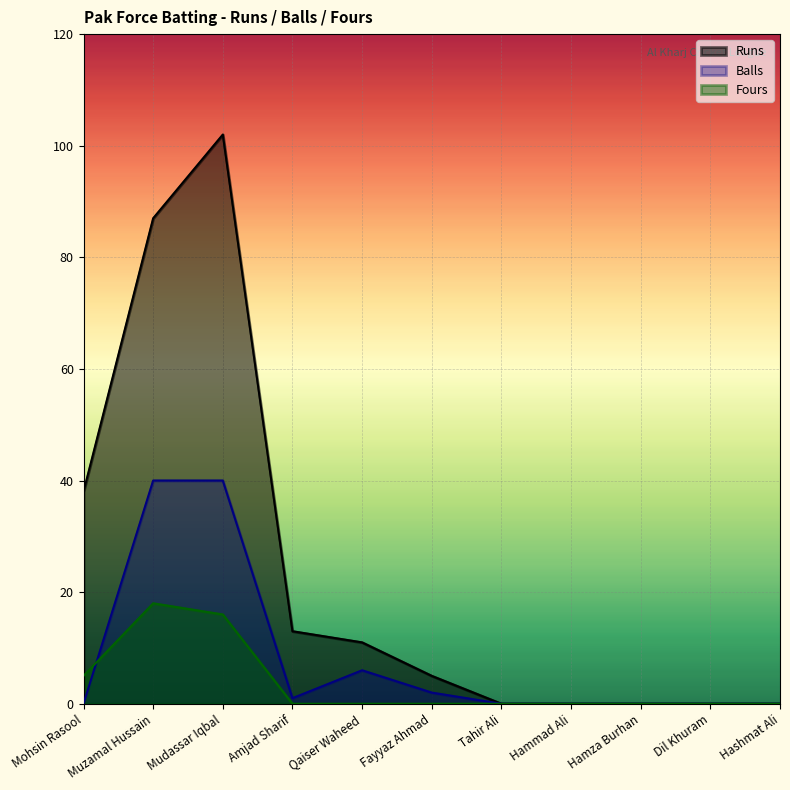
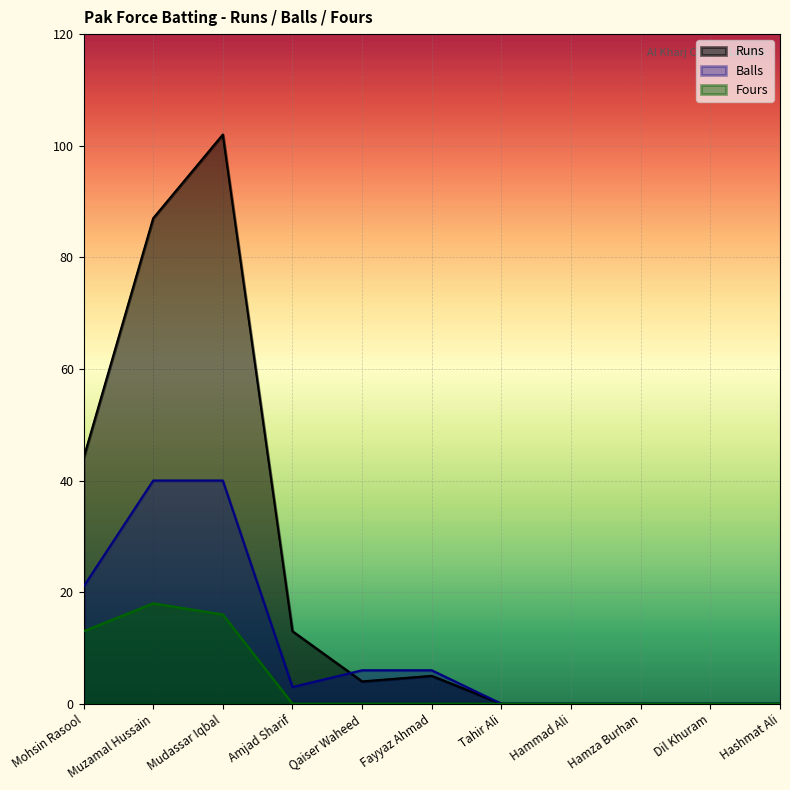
  {
    "Runs": {
-     "Mohsin Rasool": 38,
+     "Mohsin Rasool": 44,
      "Muzamal Hussain": 87,
      "Mudassar Iqbal": 102,
      "Amjad Sharif": 13,
-     "Qaiser Waheed": 11,
+     "Qaiser Waheed": 4,
      "Fayyaz Ahmad": 5
    },
    "Balls": {
-     "Mohsin Rasool": 0,
+     "Mohsin Rasool": 21,
      "Muzamal Hussain": 40,
      "Mudassar Iqbal": 40,
-     "Amjad Sharif": 1,
+     "Amjad Sharif": 3,
      "Qaiser Waheed": 6,
-     "Fayyaz Ahmad": 2
+     "Fayyaz Ahmad": 6
    },
    "Fours": {
-     "Mohsin Rasool": 5,
+     "Mohsin Rasool": 13,
      "Muzamal Hussain": 18,
      "Mudassar Iqbal": 16,
      "Amjad Sharif": 0,
      "Qaiser Waheed": 0,
      "Fayyaz Ahmad": 0
    }
  }
